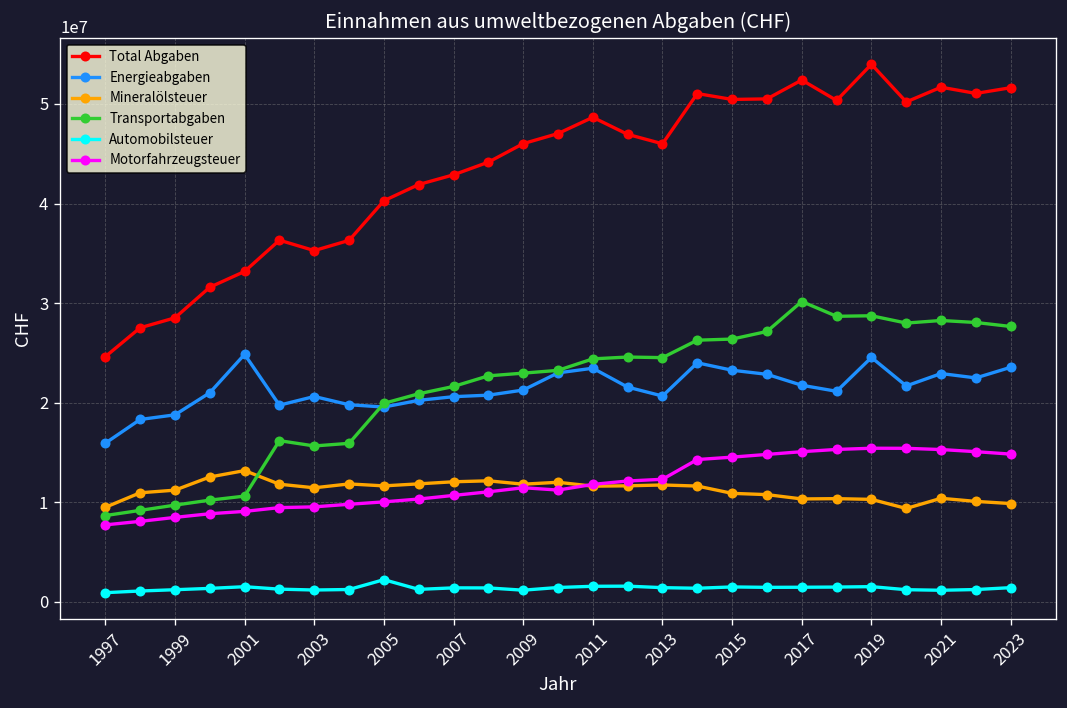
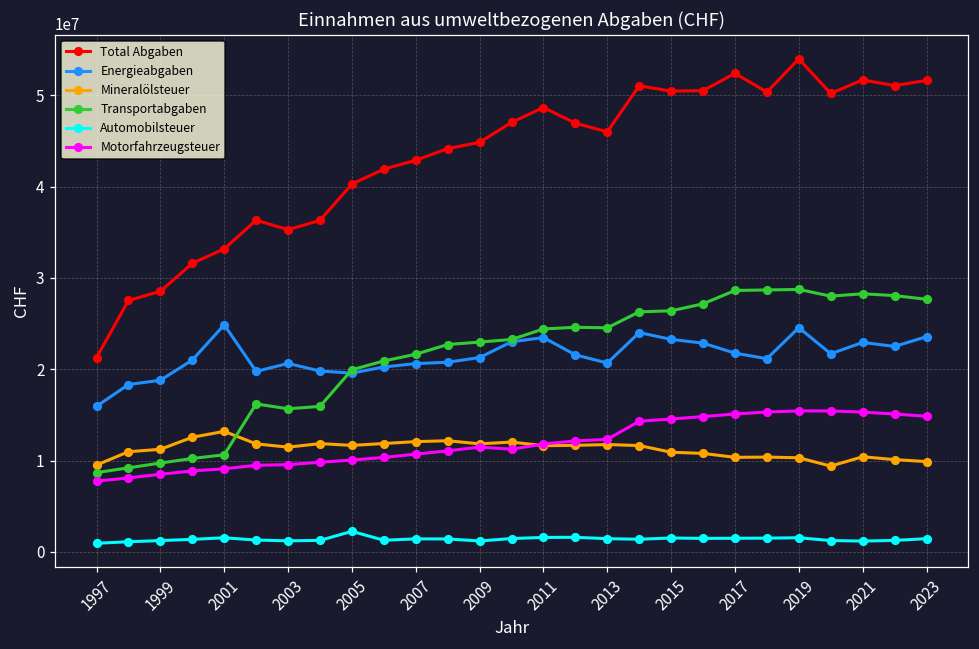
  {
    "Total Abgaben": {
-     "1997": 25000000,
+     "1997": 21000000,
      "1999": 29000000,
      "2001": 33000000,
      "2003": 35000000,
      "2005": 40000000,
      "2007": 43000000,
-     "2009": 46000000,
+     "2009": 45000000,
      "2011": 49000000,
      "2013": 46000000,
      "2015": 50000000,
      "2017": 52000000,
      "2019": 54000000,
      "2021": 52000000,
      "2023": 52000000
    },
    "Energieabgaben": {
      "1997": 16000000,
      "1999": 19000000,
      "2001": 25000000,
      "2003": 21000000,
      "2005": 20000000,
      "2007": 21000000,
      "2009": 21000000,
      "2011": 23000000,
      "2013": 21000000,
      "2015": 23000000,
      "2017": 22000000,
      "2019": 25000000,
      "2021": 23000000,
      "2023": 24000000
    },
    "Mineralölsteuer": {
      "1997": 10000000,
      "1999": 11000000,
      "2001": 13000000,
      "2003": 11000000,
      "2005": 12000000,
      "2007": 12000000,
      "2009": 12000000,
      "2013": 12000000,
      "2015": 11000000,
      "2017": 10000000,
      "2019": 10000000,
      "2021": 10000000,
      "2023": 10000000
    },
    "Transportabgaben": {
      "1997": 9000000,
      "1999": 10000000,
      "2001": 11000000,
      "2003": 16000000,
      "2005": 20000000,
      "2007": 22000000,
      "2009": 23000000,
      "2011": 24000000,
      "2013": 25000000,
      "2015": 26000000,
-     "2017": 30000000,
+     "2017": 29000000,
      "2019": 29000000,
      "2021": 28000000,
      "2023": 28000000
    },
    "Automobilsteuer": {
      "1997": 1000000,
      "1999": 1000000,
      "2001": 2000000,
      "2003": 1000000,
      "2005": 2000000,
      "2007": 1000000,
      "2009": 1000000,
      "2011": 2000000,
      "2013": 1000000,
      "2015": 2000000,
      "2017": 1000000,
      "2019": 2000000,
      "2021": 1000000,
      "2023": 1000000
    },
    "Motorfahrzeugsteuer": {
      "1997": 8000000,
      "1999": 8000000,
      "2001": 9000000,
      "2003": 10000000,
      "2005": 10000000,
      "2007": 11000000,
      "2009": 11000000,
      "2013": 12000000,
      "2015": 15000000,
      "2017": 15000000,
      "2019": 15000000,
      "2021": 15000000,
      "2023": 15000000
    }
  }
